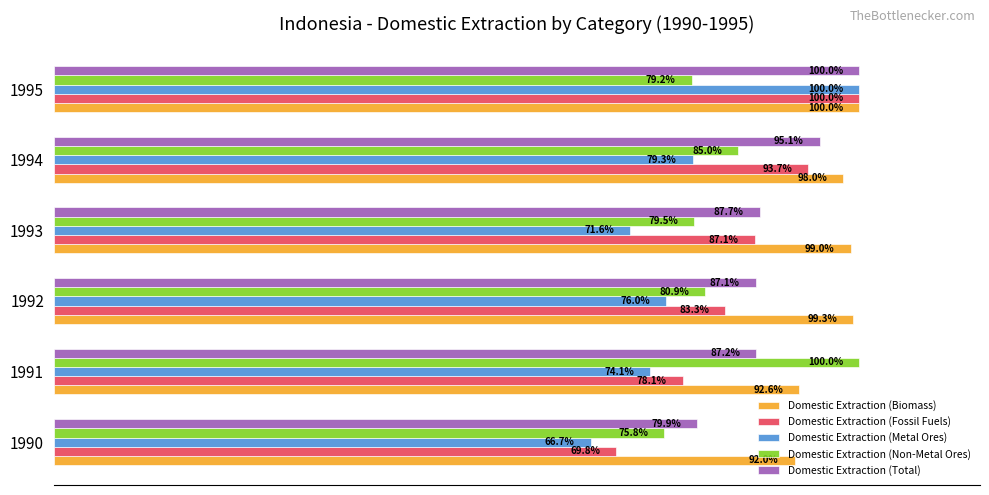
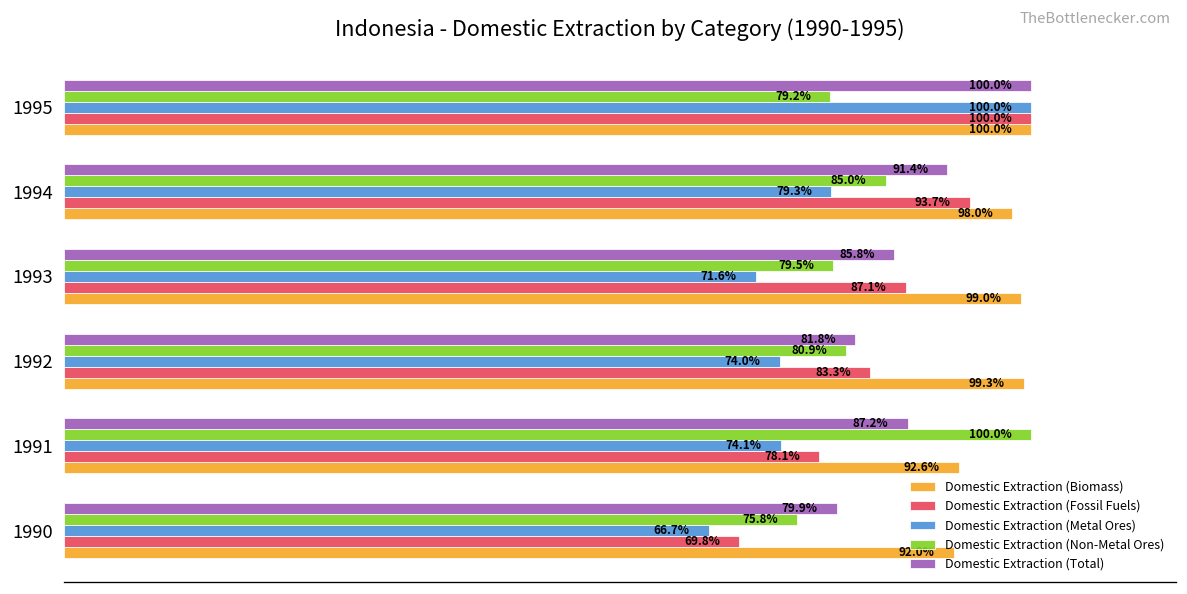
  {
    "Domestic Extraction (Biomass)": {
      "1995": "100.0%",
      "1994": "98.0%",
      "1993": "99.0%",
      "1992": "99.3%",
      "1991": "92.6%",
      "1990": "92.0%"
    },
    "Domestic Extraction (Fossil Fuels)": {
      "1995": "100.0%",
      "1994": "93.7%",
      "1993": "87.1%",
      "1992": "83.3%",
      "1991": "78.1%",
      "1990": "69.8%"
    },
    "Domestic Extraction (Metal Ores)": {
      "1995": "100.0%",
      "1994": "79.3%",
      "1993": "71.6%",
-     "1992": "76.0%",
+     "1992": "74.0%",
      "1991": "74.1%",
      "1990": "66.7%"
    },
    "Domestic Extraction (Non-Metal Ores)": {
      "1995": "79.2%",
      "1994": "85.0%",
      "1993": "79.5%",
      "1992": "80.9%",
      "1991": "100.0%",
      "1990": "75.8%"
    },
    "Domestic Extraction (Total)": {
      "1995": "100.0%",
-     "1994": "95.1%",
-     "1993": "87.7%",
-     "1992": "87.1%",
+     "1994": "91.4%",
+     "1993": "85.8%",
+     "1992": "81.8%",
      "1991": "87.2%",
      "1990": "79.9%"
    }
  }
